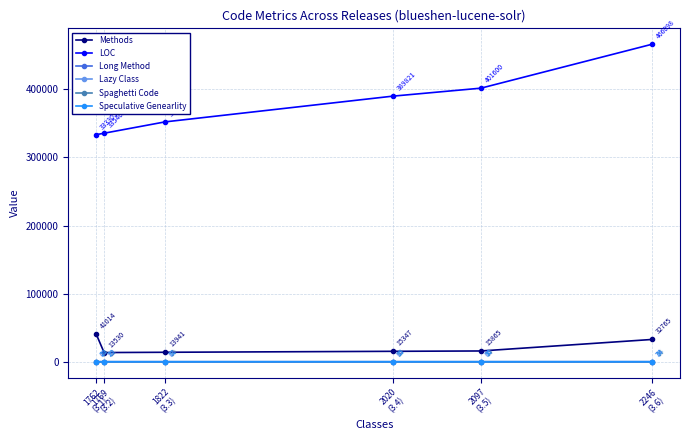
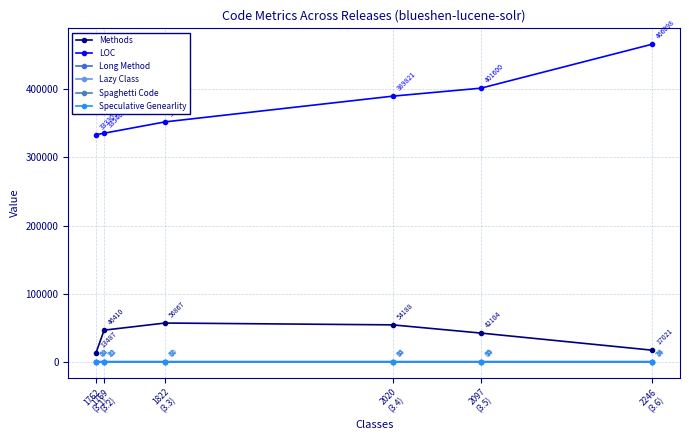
  {
    "Methods": {
-     "1762 (3.1)": 41014,
-     "1769 (3.2)": 13530,
-     "1822 (3.3)": 13941,
-     "2020 (3.4)": 15347,
-     "2097 (3.5)": 15865,
-     "2246 (3.6)": 32765
+     "1762 (3.1)": 13487,
+     "1769 (3.2)": 46410,
+     "1822 (3.3)": 56867,
+     "2020 (3.4)": 54188,
+     "2097 (3.5)": 42104,
+     "2246 (3.6)": 17021
    },
    "LOC": {
      "2020 (3.4)": 389821,
      "2097 (3.5)": 401600,
      "2246 (3.6)": 466098
    }
  }
